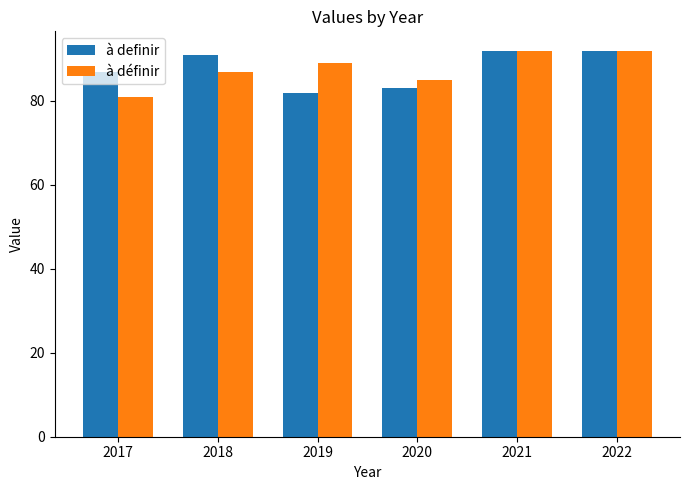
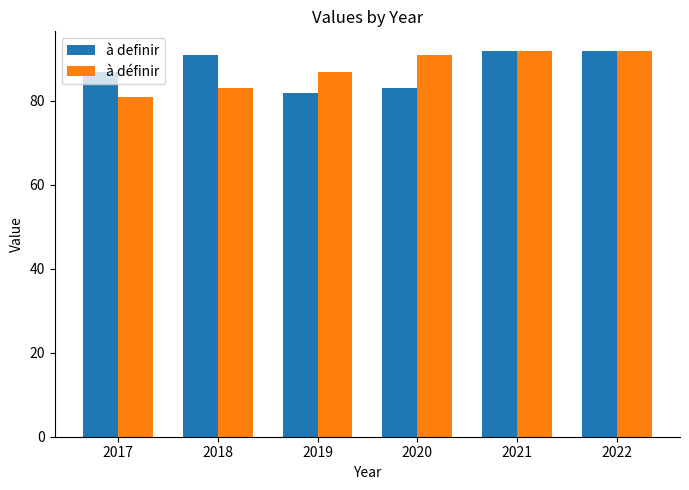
  {
    "à definir": {
      "2018": 91,
      "2019": 82,
      "2020": 83,
      "2021": 92,
      "2022": 92
    },
    "à définir": {
      "2017": 81,
-     "2018": 87,
-     "2019": 89,
-     "2020": 85,
+     "2018": 83,
+     "2019": 87,
+     "2020": 91,
      "2021": 92,
      "2022": 92
    }
  }
